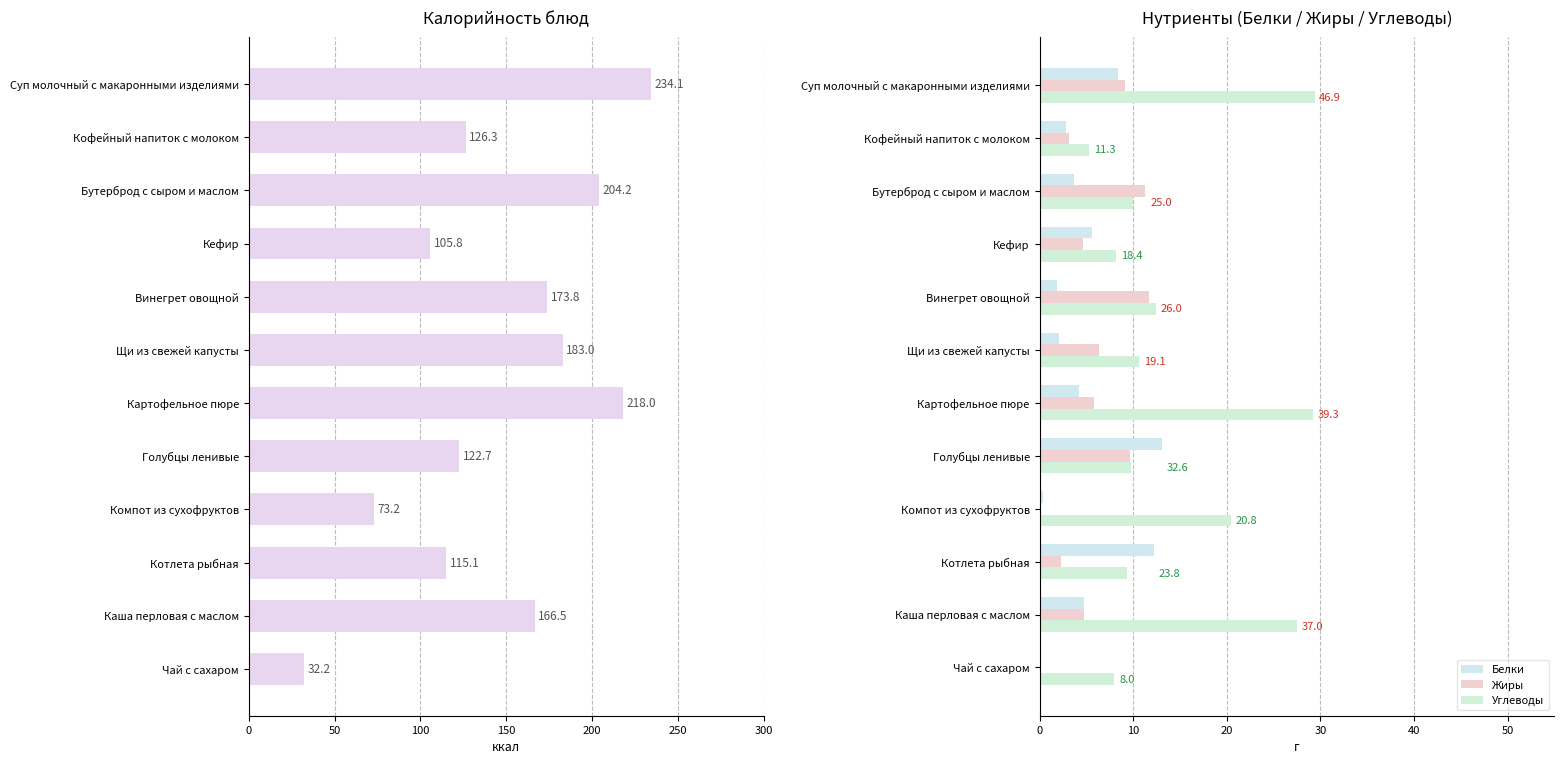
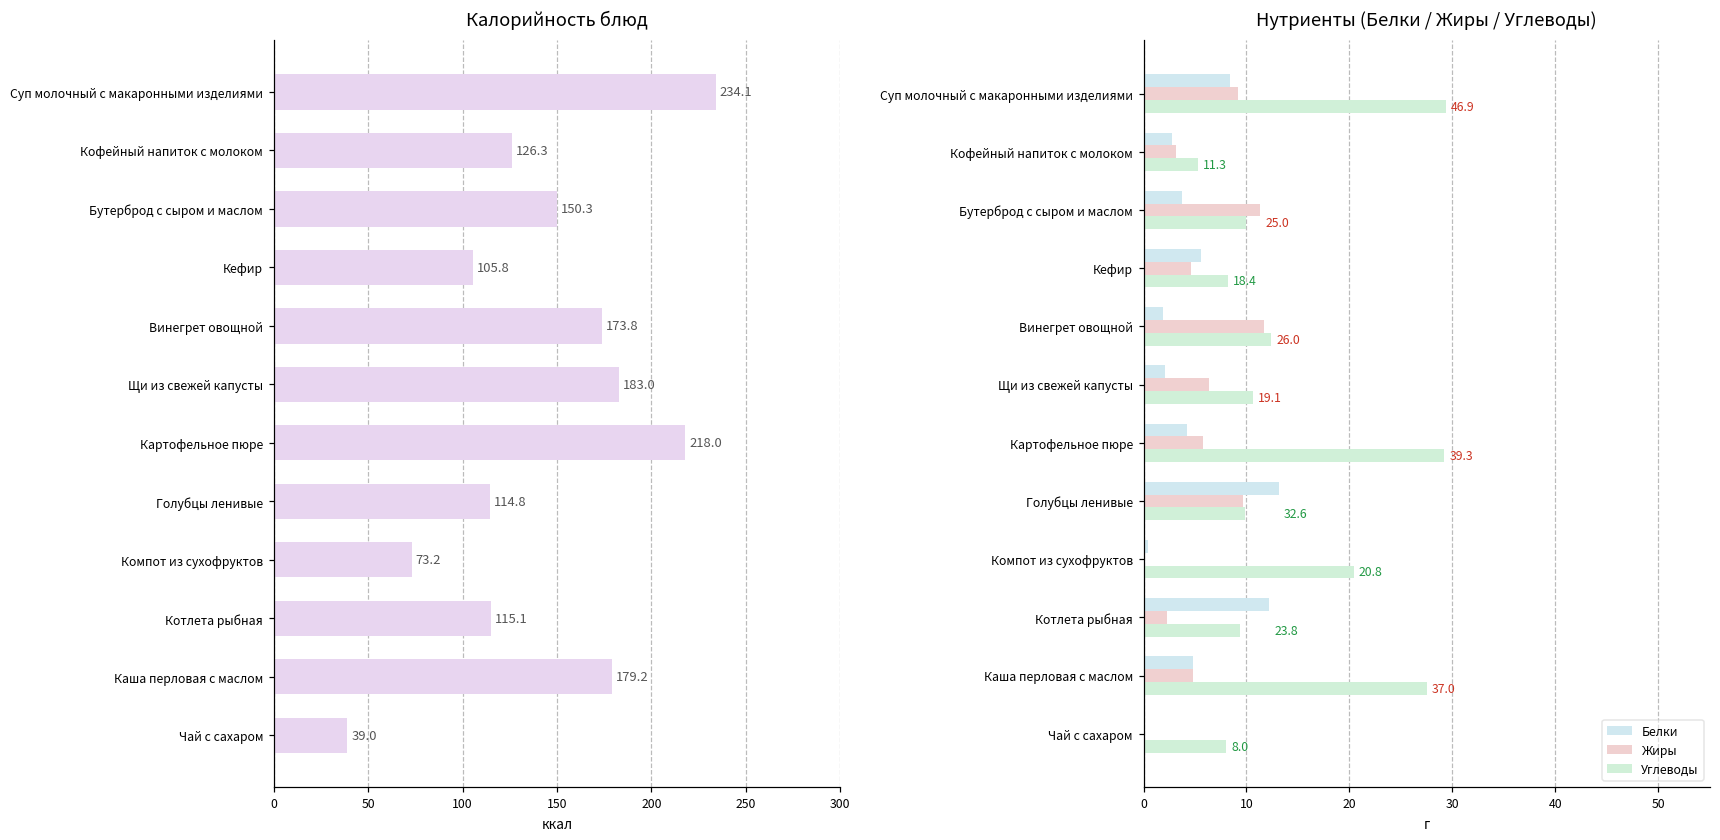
  {
    "Калорийность блюд": {
      "Суп молочный с макаронными изделиями": 234.1,
      "Кофейный напиток с молоком": 126.3,
-     "Бутерброд с сыром и маслом": 204.2,
+     "Бутерброд с сыром и маслом": 150.3,
      "Кефир": 105.8,
      "Винегрет овощной": 173.8,
      "Щи из свежей капусты": 183.0,
      "Картофельное пюре": 218.0,
-     "Голубцы ленивые": 122.7,
+     "Голубцы ленивые": 114.8,
      "Компот из сухофруктов": 73.2,
      "Котлета рыбная": 115.1,
-     "Каша перловая с маслом": 166.5,
-     "Чай с сахаром": 32.2
+     "Каша перловая с маслом": 179.2,
+     "Чай с сахаром": 39.0
    }
  }
